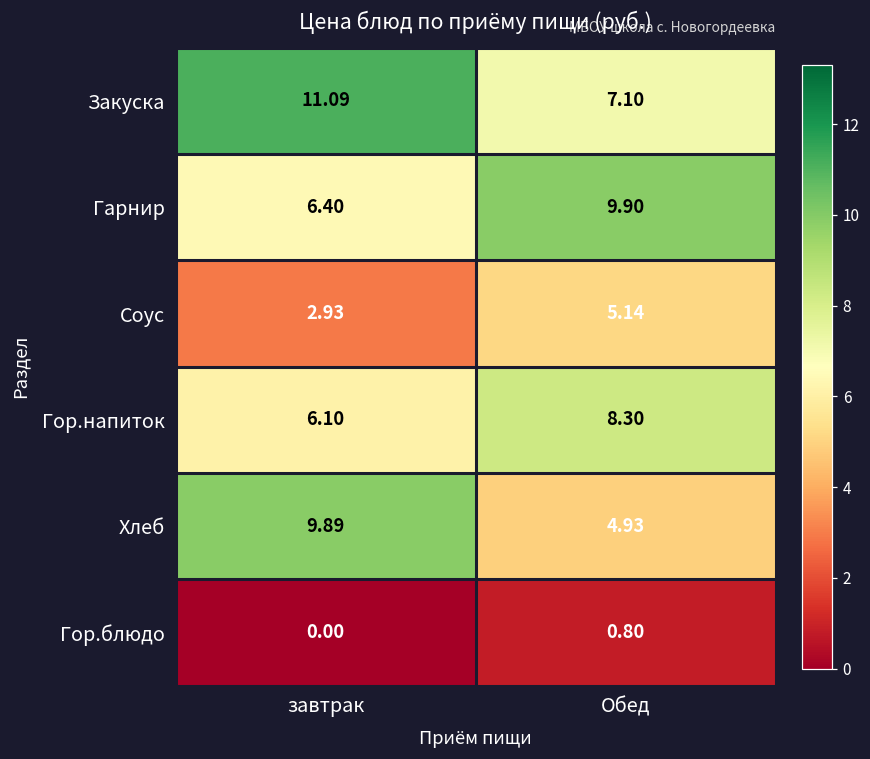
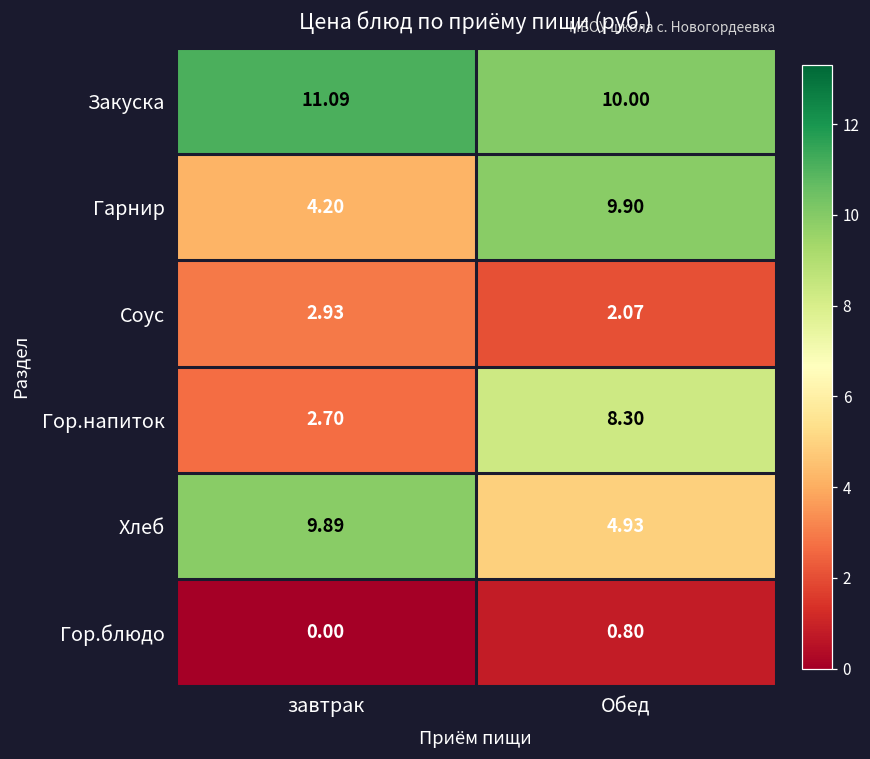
  {
    "Закуска": {
      "завтрак": 11.09,
-     "Обед": 7.10
+     "Обед": 10.00
    },
    "Гарнир": {
-     "завтрак": 6.40,
+     "завтрак": 4.20,
      "Обед": 9.90
    },
    "Соус": {
      "завтрак": 2.93,
-     "Обед": 5.14
+     "Обед": 2.07
    },
    "Гор.напиток": {
-     "завтрак": 6.10,
+     "завтрак": 2.70,
      "Обед": 8.30
    },
    "Хлеб": {
      "завтрак": 9.89,
      "Обед": 4.93
    },
    "Гор.блюдо": {
      "завтрак": 0.00,
      "Обед": 0.80
    }
  }
